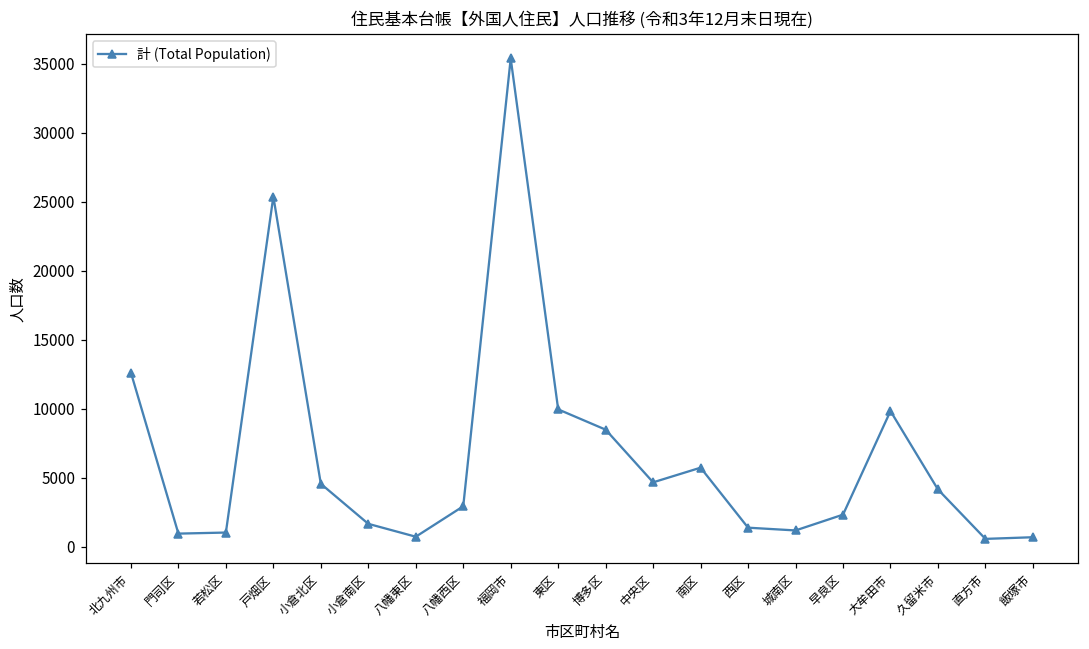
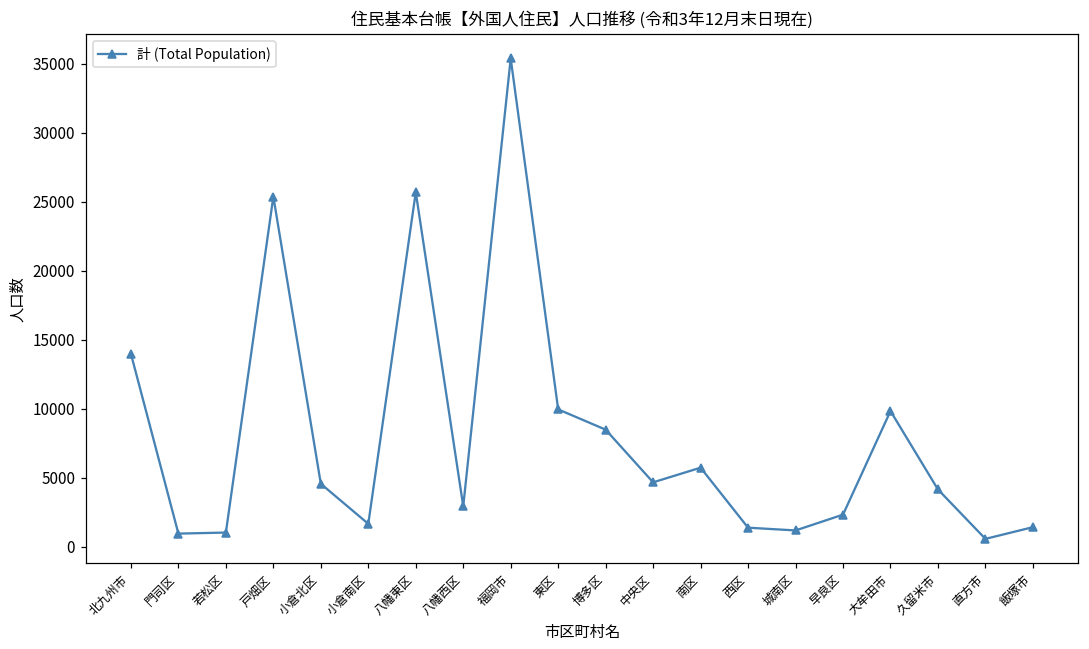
  {
-   "北九州市": 12600,
+   "北九州市": 14000,
    "門司区": 1000,
    "若松区": 1000,
    "戸畑区": 25400,
    "小倉北区": 4600,
    "小倉南区": 1700,
-   "八幡東区": 700,
+   "八幡東区": 25700,
    "八幡西区": 2900,
    "福岡市": 35400,
    "東区": 10000,
    "博多区": 8500,
    "中央区": 4700,
    "南区": 5700,
    "西区": 1400,
    "城南区": 1200,
    "早良区": 2300,
    "大牟田市": 9800,
    "久留米市": 4200,
    "直方市": 600,
-   "飯塚市": 700
+   "飯塚市": 1400
  }
